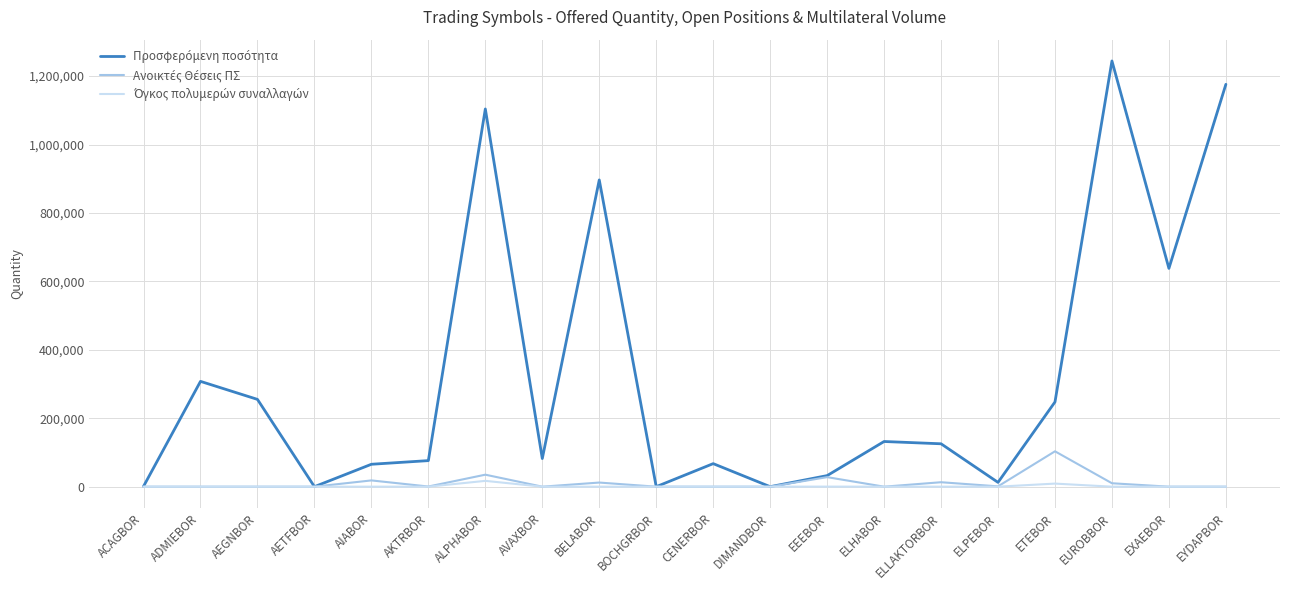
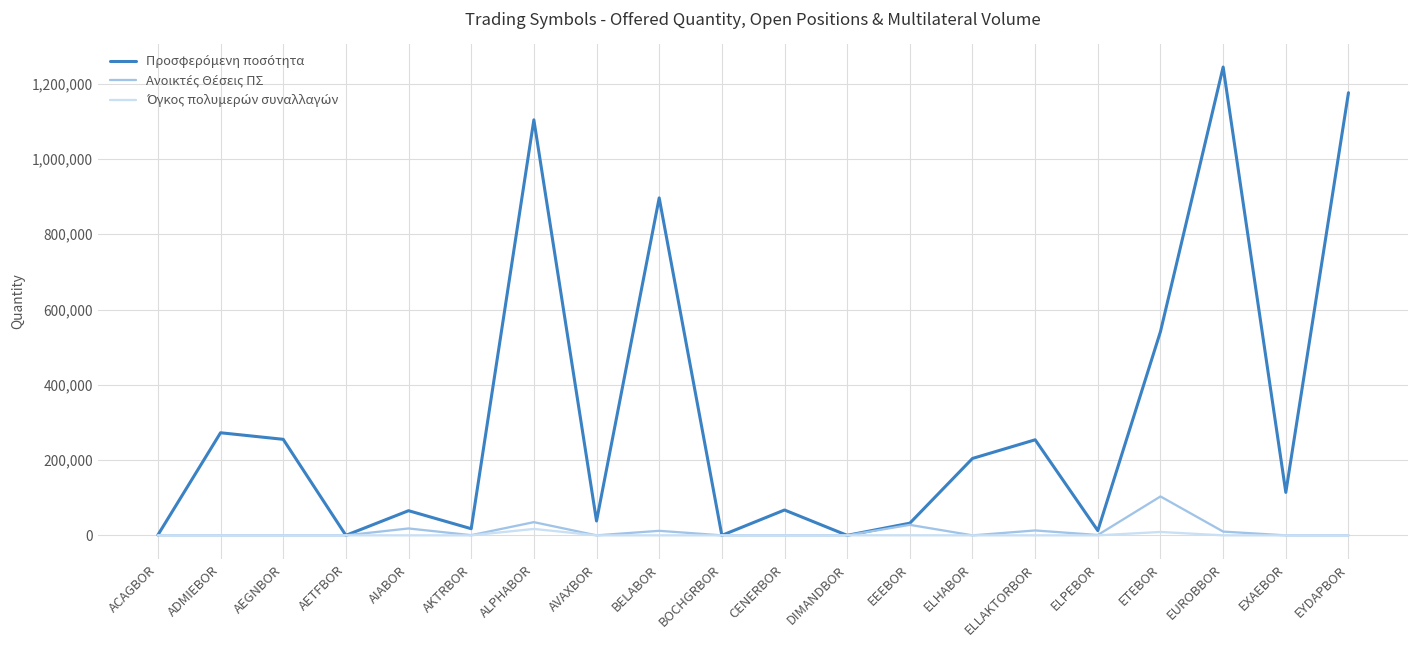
  {
    "Προσφερόμενη ποσότητα": {
-     "ADMIEBOR": "310,000",
+     "ADMIEBOR": "270,000",
      "AEGNBOR": "260,000",
      "AIABOR": "70,000",
-     "AKTRBOR": "80,000",
+     "AKTRBOR": "20,000",
      "ALPHABOR": "1,100,000",
-     "AVAXBOR": "80,000",
+     "AVAXBOR": "40,000",
      "BELABOR": "900,000",
      "CENERBOR": "70,000",
-     "ELHABOR": "130,000",
-     "ELLAKTORBOR": "130,000",
+     "ELHABOR": "200,000",
+     "ELLAKTORBOR": "250,000",
      "ELPEBOR": "10,000",
-     "ETEBOR": "250,000",
+     "ETEBOR": "540,000",
      "EUROBBOR": "1,240,000",
-     "EXAEBOR": "640,000",
+     "EXAEBOR": "110,000",
      "EYDAPBOR": "1,180,000"
    }
  }
